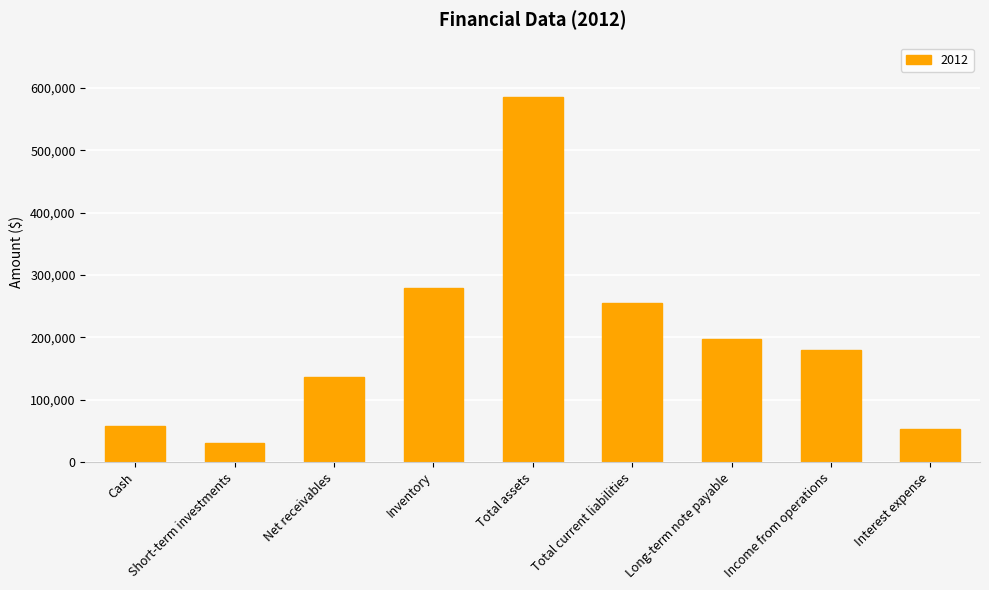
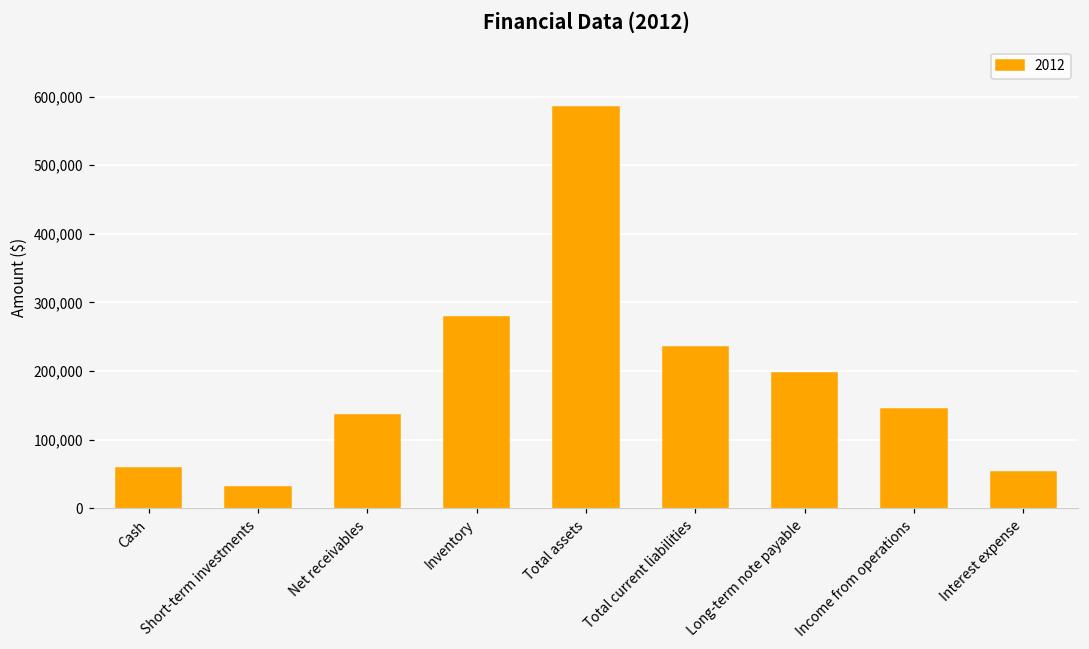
  {
    "Cash": "60,000",
    "Short-term investments": "30,000",
    "Net receivables": "140,000",
    "Inventory": "280,000",
    "Total assets": "590,000",
-   "Total current liabilities": "260,000",
+   "Total current liabilities": "230,000",
    "Long-term note payable": "200,000",
-   "Income from operations": "180,000",
+   "Income from operations": "150,000",
    "Interest expense": "50,000"
  }
